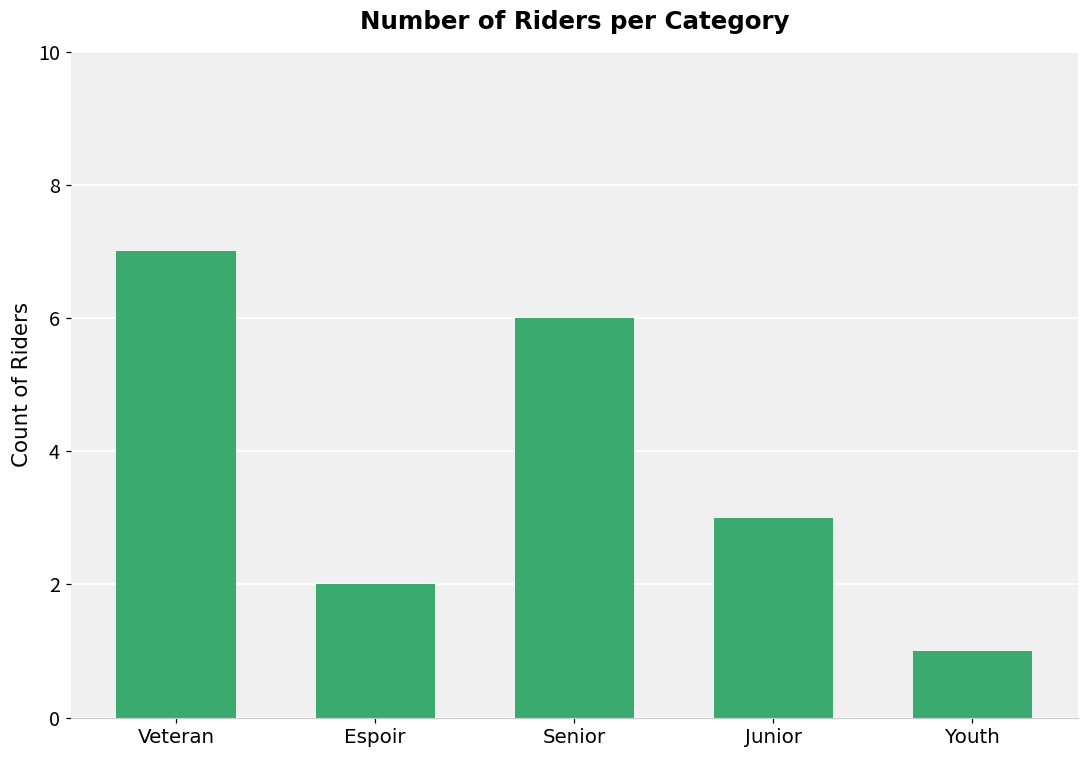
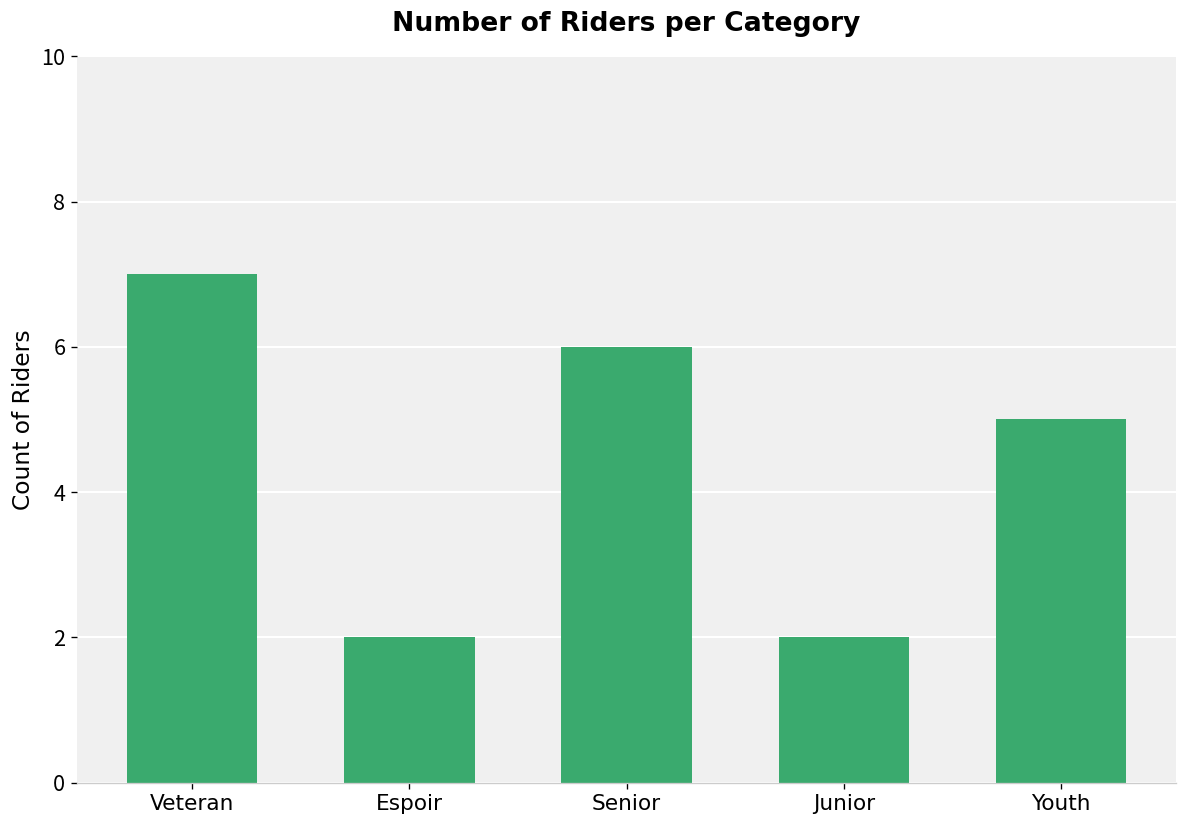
  {
    "Veteran": 7,
    "Espoir": 2,
    "Senior": 6,
-   "Junior": 3,
-   "Youth": 1
+   "Junior": 2,
+   "Youth": 5
  }
